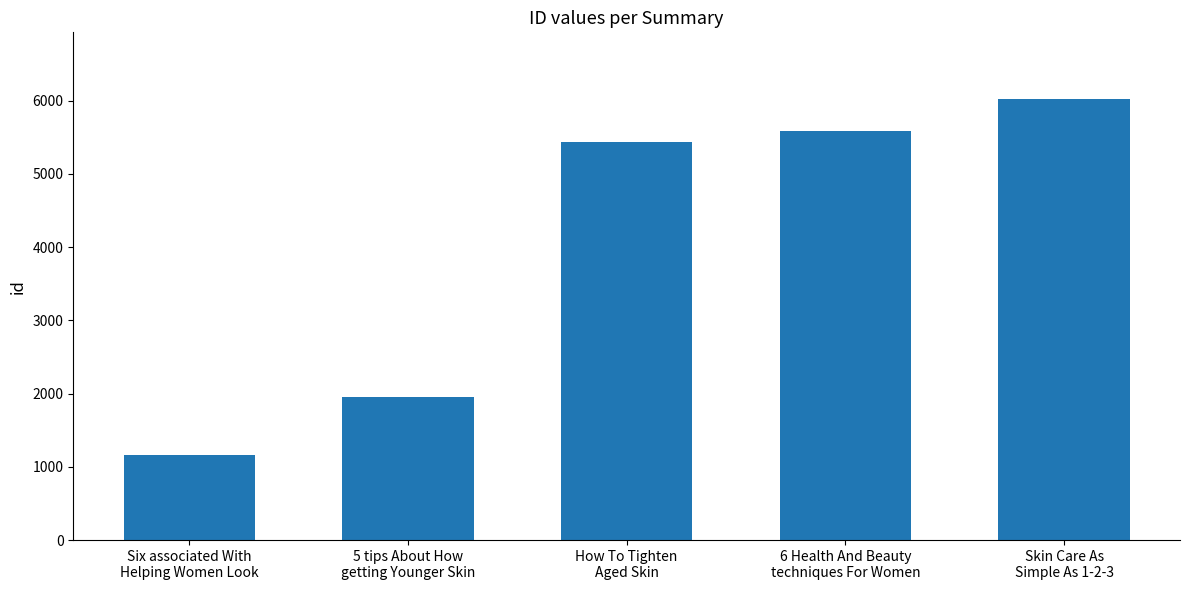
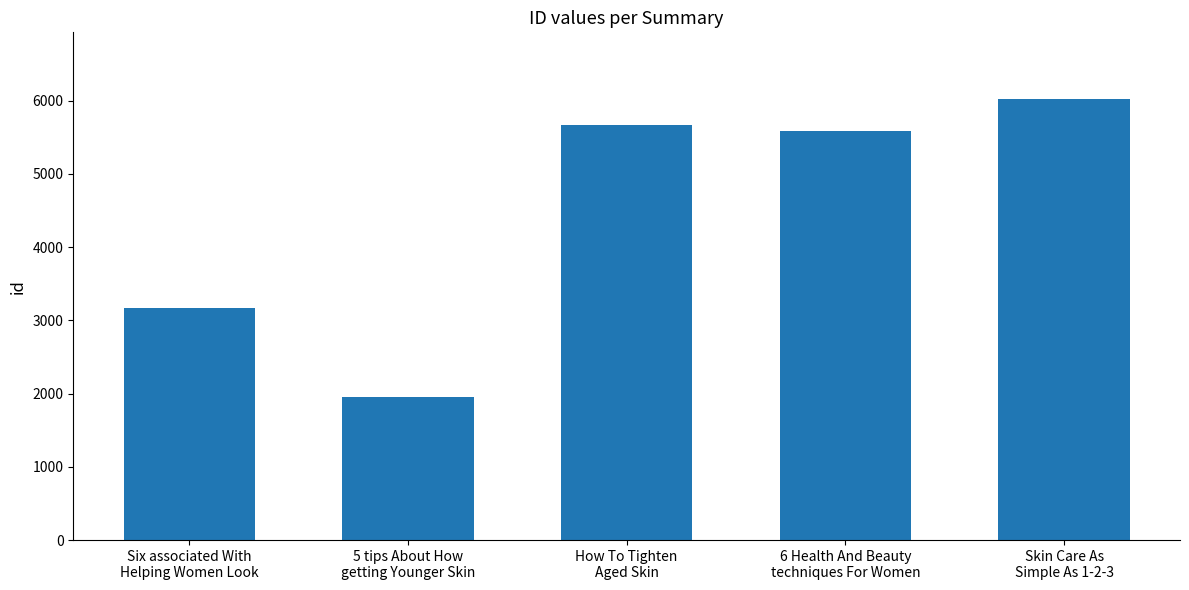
  {
-   "Six associated With Helping Women Look": 1200,
+   "Six associated With Helping Women Look": 3200,
    "5 tips About How getting Younger Skin": 1900,
-   "How To Tighten Aged Skin": 5400,
+   "How To Tighten Aged Skin": 5700,
    "6 Health And Beauty techniques For Women": 5600,
    "Skin Care As Simple As 1-2-3": 6000
  }
